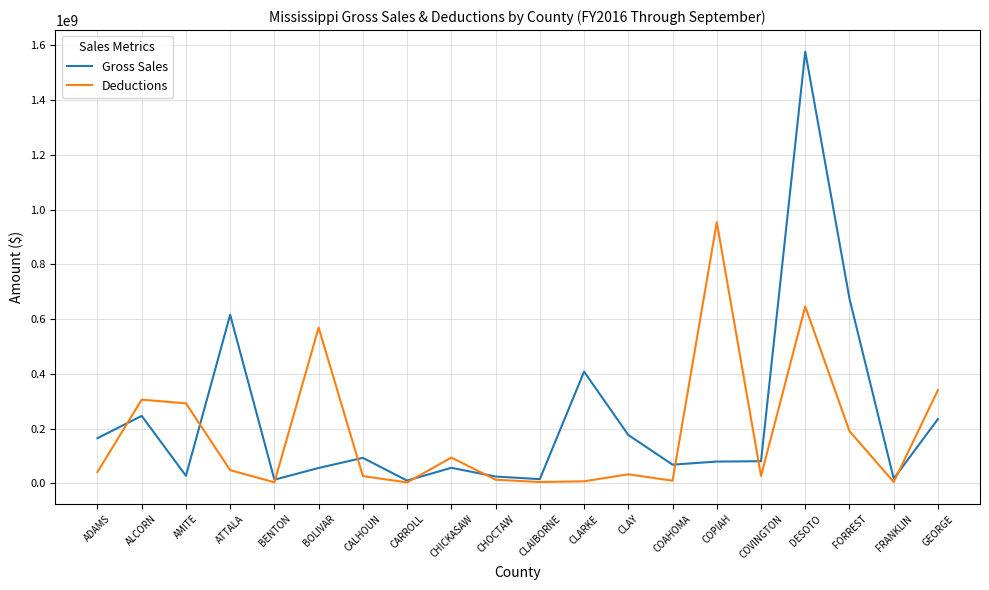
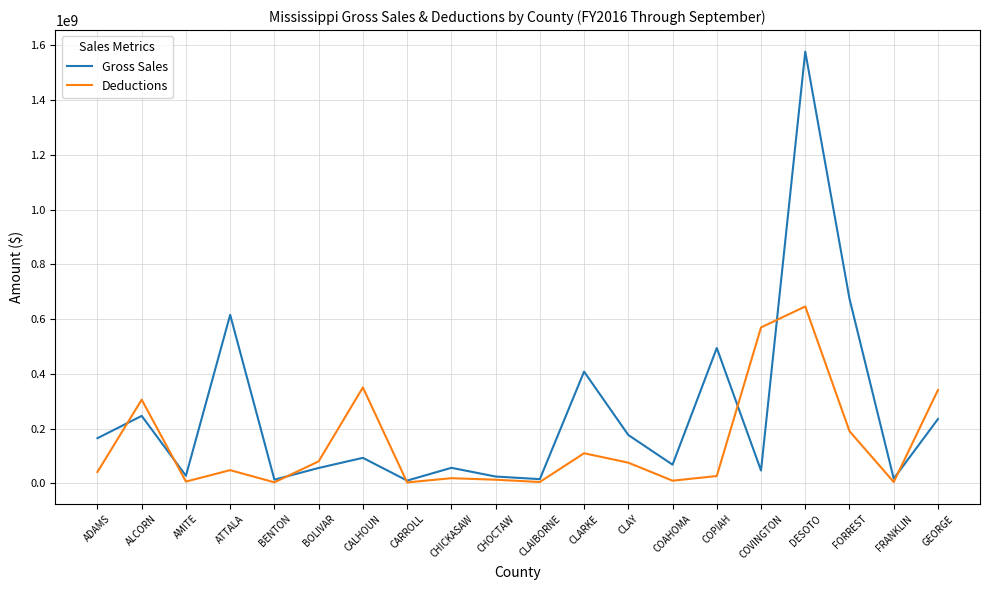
  {
    "Gross Sales": {
      "ADAMS": 160000000,
      "ALCORN": 250000000,
      "AMITE": 30000000,
      "ATTALA": 620000000,
      "BENTON": 10000000,
      "BOLIVAR": 60000000,
      "CALHOUN": 90000000,
      "CHICKASAW": 60000000,
      "CHOCTAW": 20000000,
      "CLAIBORNE": 20000000,
      "CLARKE": 410000000,
      "CLAY": 180000000,
      "COAHOMA": 70000000,
-     "COPIAH": 80000000,
-     "COVINGTON": 80000000,
+     "COPIAH": 490000000,
+     "COVINGTON": 50000000,
      "DESOTO": 1580000000,
      "FORREST": 670000000,
      "FRANKLIN": 20000000,
      "GEORGE": 230000000
    },
    "Deductions": {
      "ADAMS": 40000000,
      "ALCORN": 310000000,
-     "AMITE": 290000000,
+     "AMITE": 10000000,
      "ATTALA": 50000000,
      "BENTON": 0,
-     "BOLIVAR": 570000000,
-     "CALHOUN": 30000000,
-     "CHICKASAW": 90000000,
+     "BOLIVAR": 80000000,
+     "CALHOUN": 350000000,
+     "CHICKASAW": 20000000,
      "CHOCTAW": 10000000,
      "CLAIBORNE": 0,
-     "CLARKE": 10000000,
-     "CLAY": 30000000,
+     "CLARKE": 110000000,
+     "CLAY": 80000000,
      "COAHOMA": 10000000,
-     "COPIAH": 950000000,
-     "COVINGTON": 30000000,
+     "COPIAH": 30000000,
+     "COVINGTON": 570000000,
      "DESOTO": 650000000,
      "FORREST": 190000000,
      "FRANKLIN": 0,
      "GEORGE": 340000000
    }
  }
